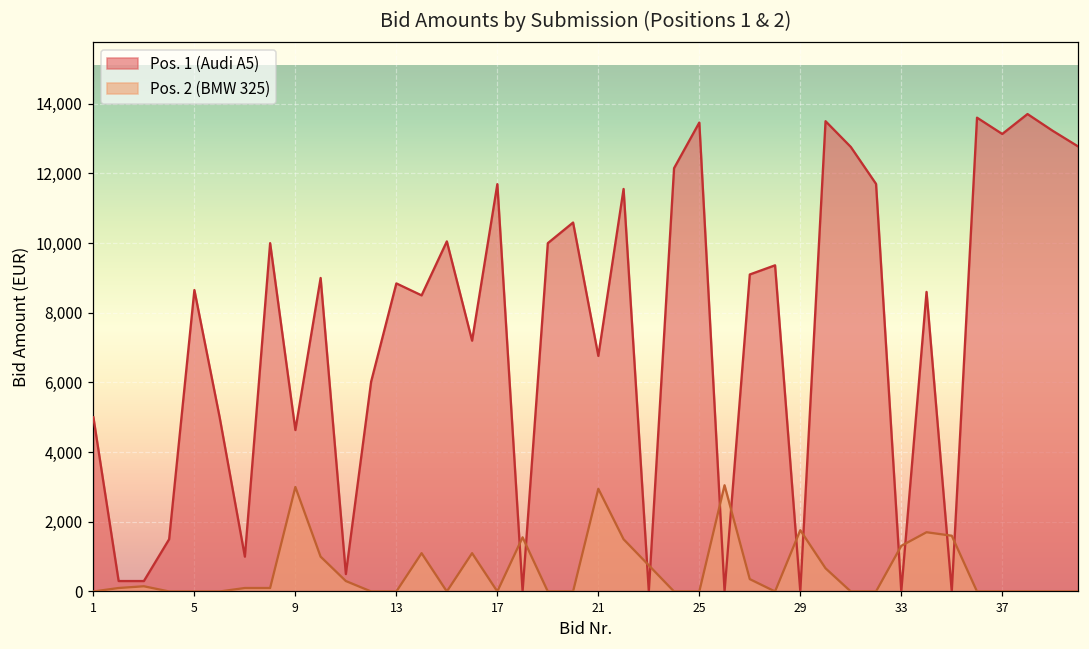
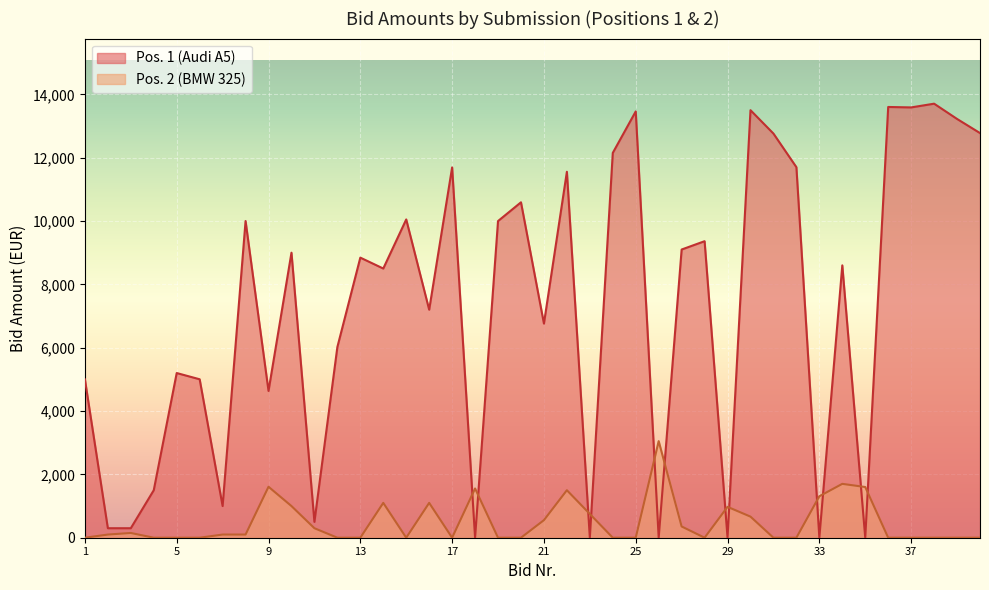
  {
    "Pos. 1 (Audi A5)": {
      "1": "5,000",
-     "5": "8,700",
+     "5": "5,200",
      "9": "4,600",
      "13": "8,800",
      "17": "11,700",
      "21": "6,800",
      "25": "13,500",
      "29": "0",
      "33": "0",
-     "37": "13,100"
+     "37": "13,600"
    },
    "Pos. 2 (BMW 325)": {
      "1": "0",
      "5": "0",
-     "9": "3,000",
+     "9": "1,600",
      "13": "0",
      "17": "0",
-     "21": "2,900",
+     "21": "600",
      "25": "0",
-     "29": "1,800",
+     "29": "1,000",
      "33": "1,300",
      "37": "0"
    }
  }
